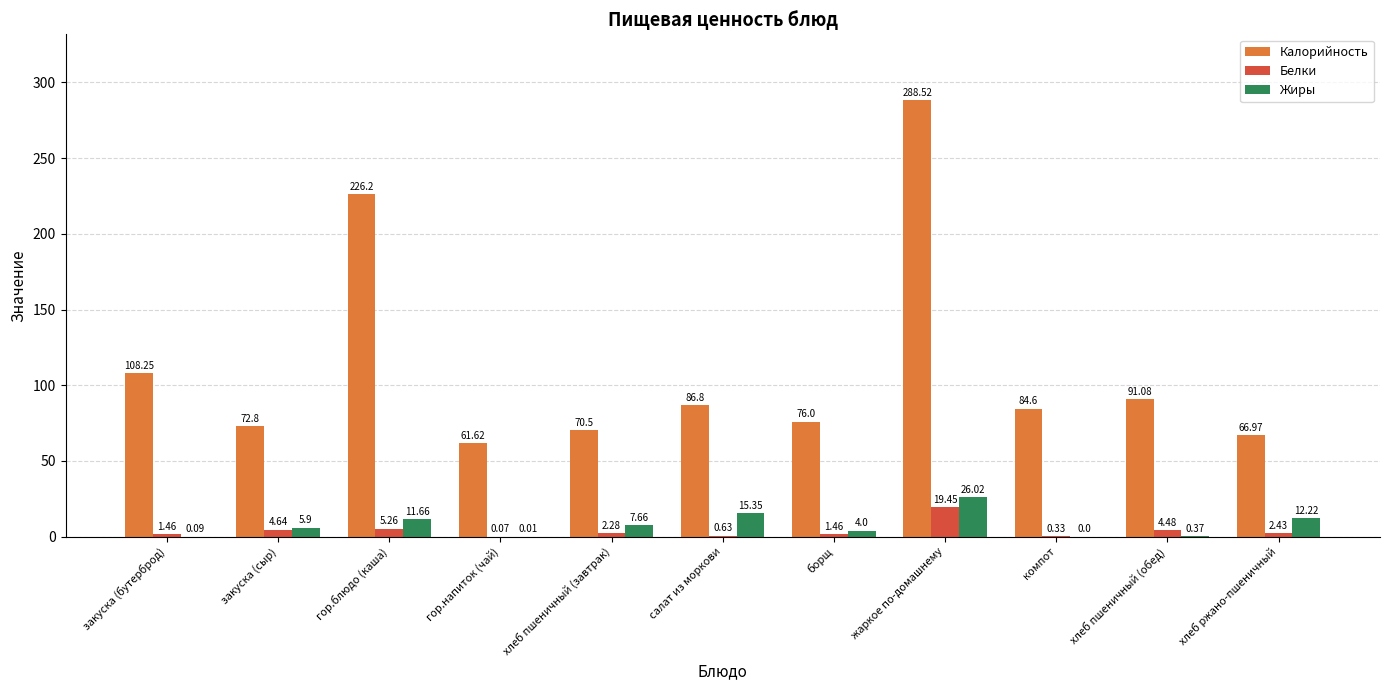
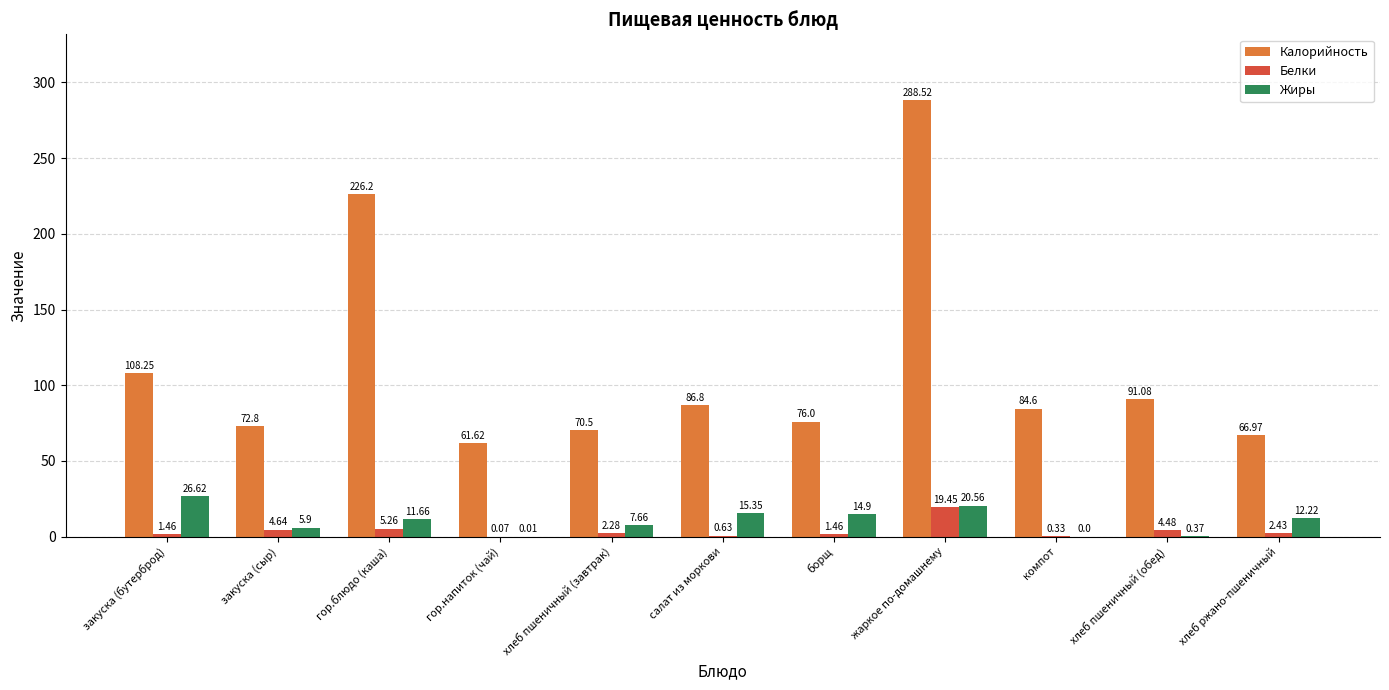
  {
    "Жиры": {
-     "закуска (бутерброд)": 0.09,
+     "закуска (бутерброд)": 26.62,
      "закуска (сыр)": 5.9,
      "гор.блюдо (каша)": 11.66,
      "гор.напиток (чай)": 0.01,
      "хлеб пшеничный (завтрак)": 7.66,
      "салат из моркови": 15.35,
-     "борщ": 4.0,
-     "жаркое по-домашнему": 26.02,
+     "борщ": 14.9,
+     "жаркое по-домашнему": 20.56,
      "компот": 0.0,
      "хлеб пшеничный (обед)": 0.37,
      "хлеб ржано-пшеничный": 12.22
    }
  }
